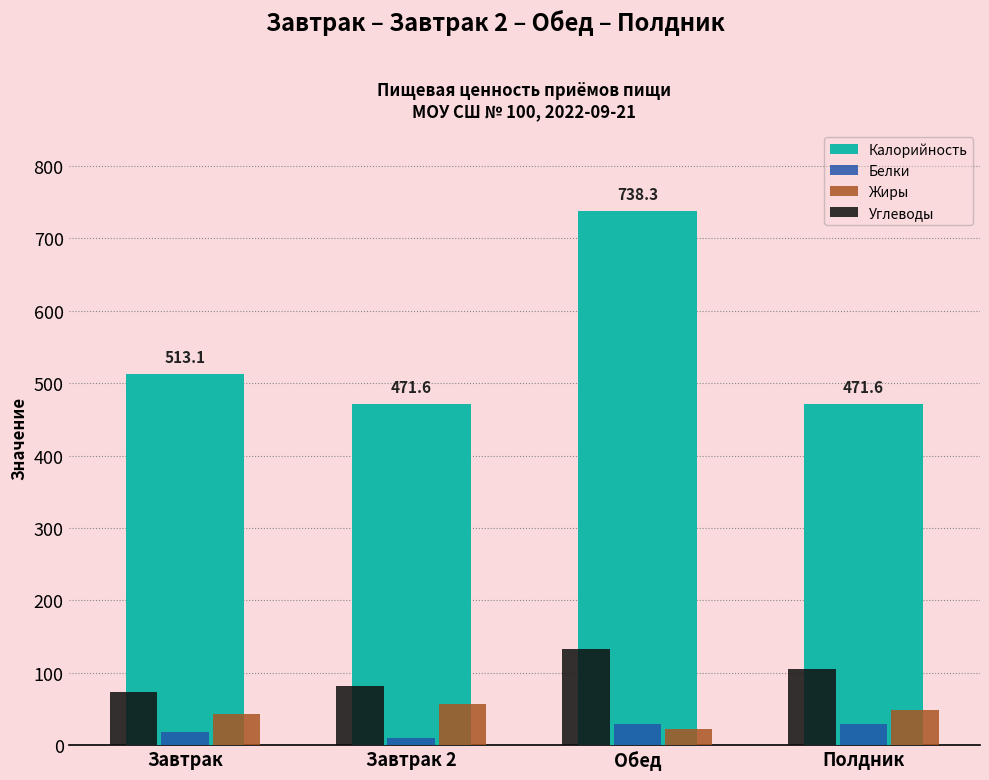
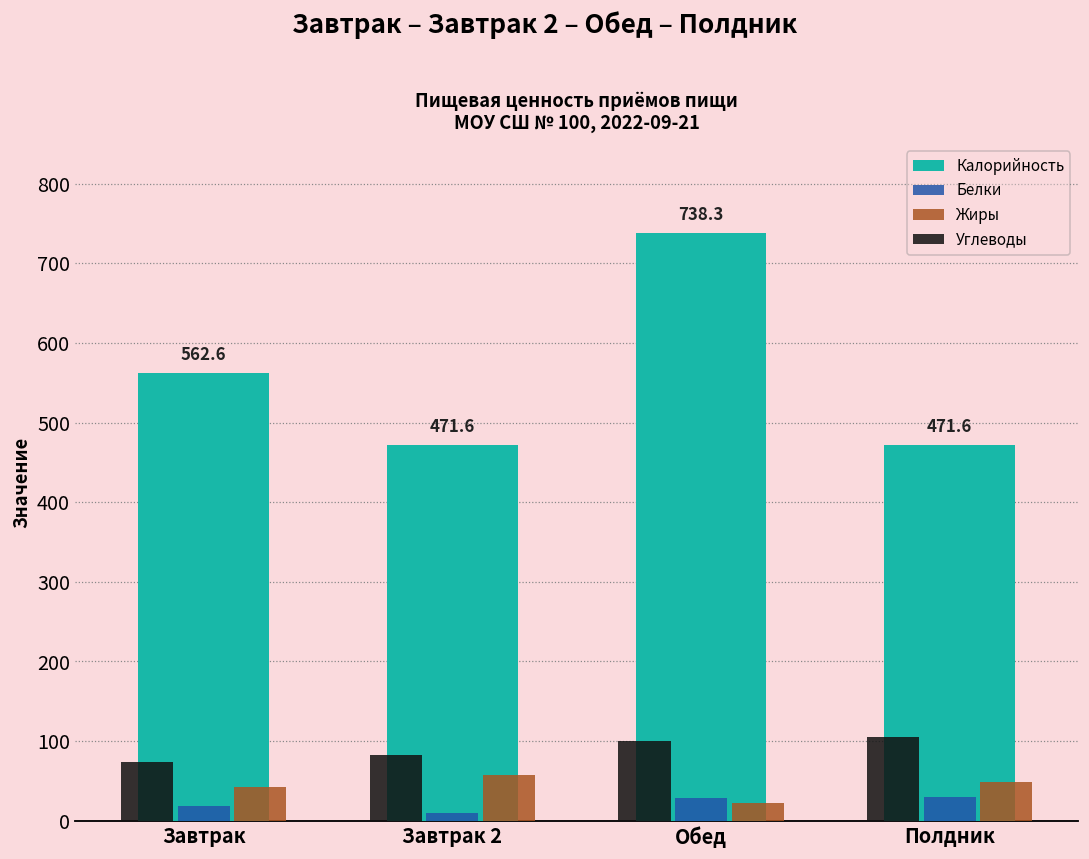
  {
    "Калорийность": {
-     "Завтрак": 513.1,
+     "Завтрак": 562.6,
      "Завтрак 2": 471.6,
      "Обед": 738.3,
      "Полдник": 471.6
    },
    "Углеводы": {
-     "Обед": 130
+     "Обед": 100
    }
  }
